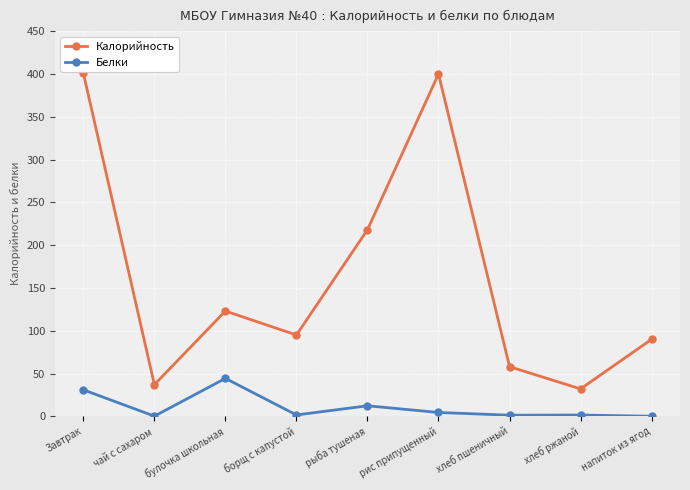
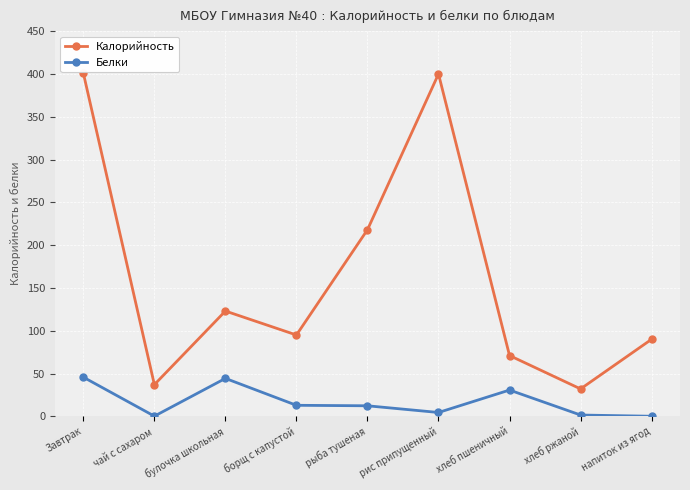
  {
    "Калорийность": {
      "Завтрак": 400,
      "чай с сахаром": 40,
      "булочка школьная": 120,
      "борщ с капустой": 100,
      "рыба тушеная": 220,
      "рис припущенный": 400,
-     "хлеб пшеничный": 60,
+     "хлеб пшеничный": 70,
      "хлеб ржаной": 30,
      "напиток из ягод": 90
    },
    "Белки": {
-     "Завтрак": 30,
+     "Завтрак": 50,
      "чай с сахаром": 0,
      "булочка школьная": 40,
-     "борщ с капустой": 0,
+     "борщ с капустой": 10,
      "рыба тушеная": 10,
      "рис припущенный": 0,
-     "хлеб пшеничный": 0,
+     "хлеб пшеничный": 30,
      "хлеб ржаной": 0,
      "напиток из ягод": 0
    }
  }
